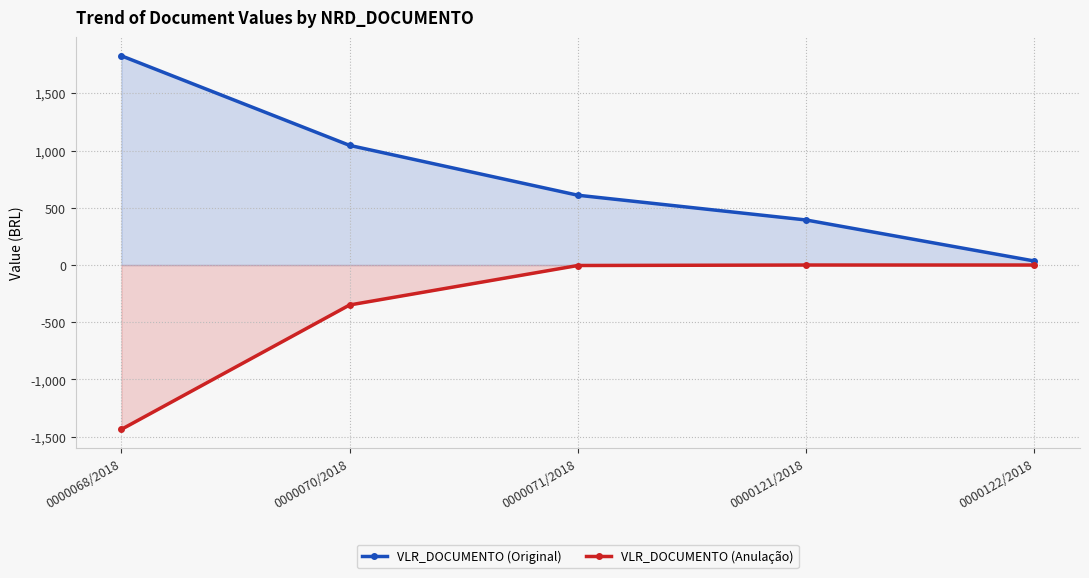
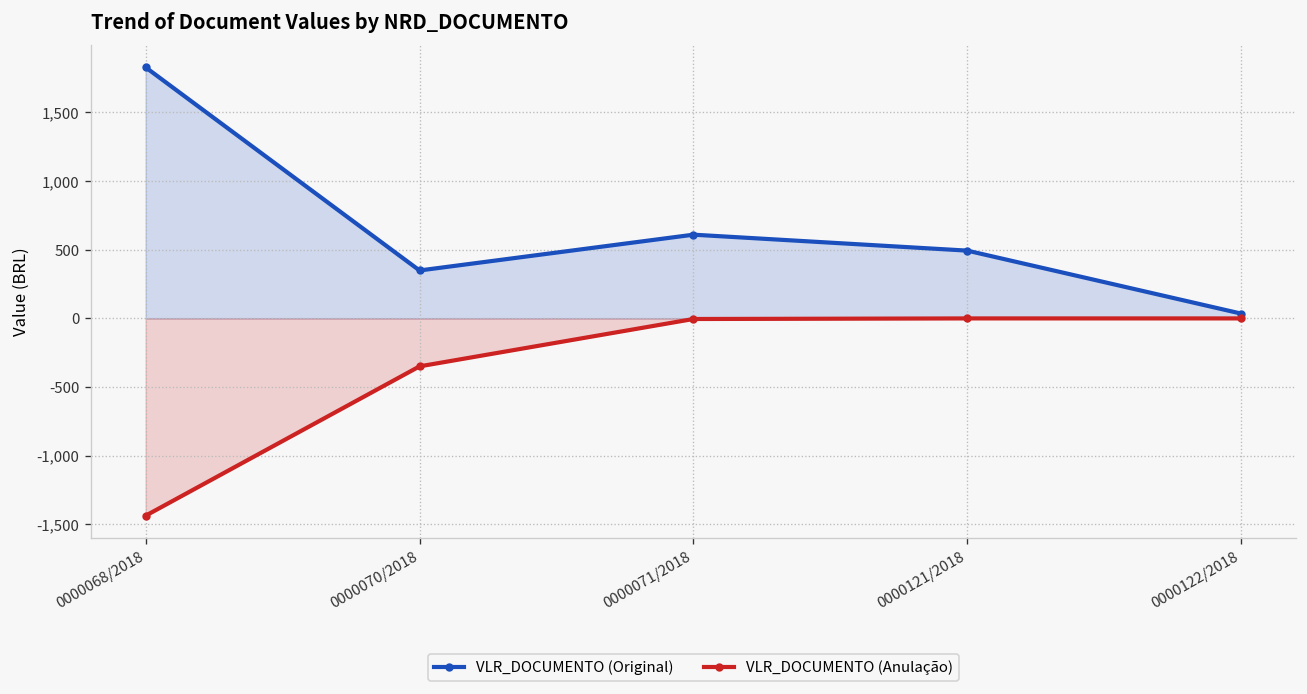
  {
    "VLR_DOCUMENTO (Original)": {
      "0000068/2018": "1,830",
-     "0000070/2018": "1,050",
+     "0000070/2018": "350",
      "0000071/2018": "610",
-     "0000121/2018": "390",
+     "0000121/2018": "490",
      "0000122/2018": "40"
    }
  }
